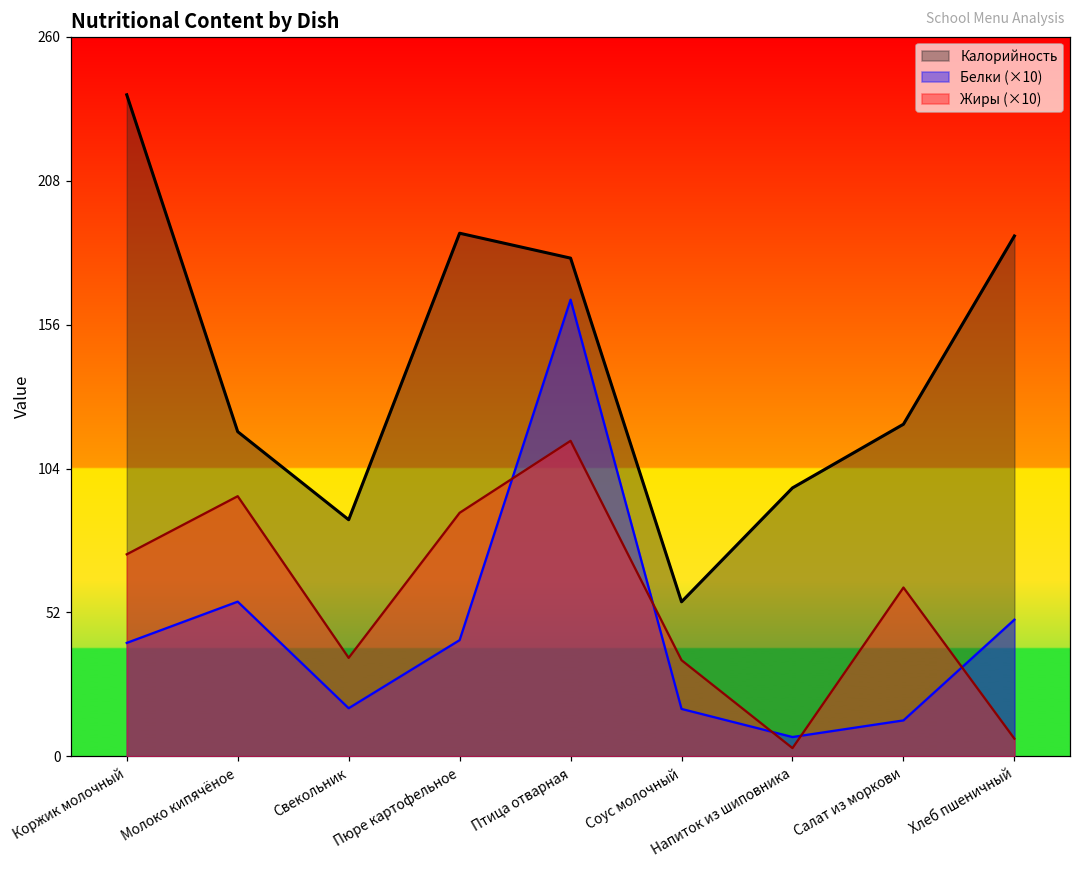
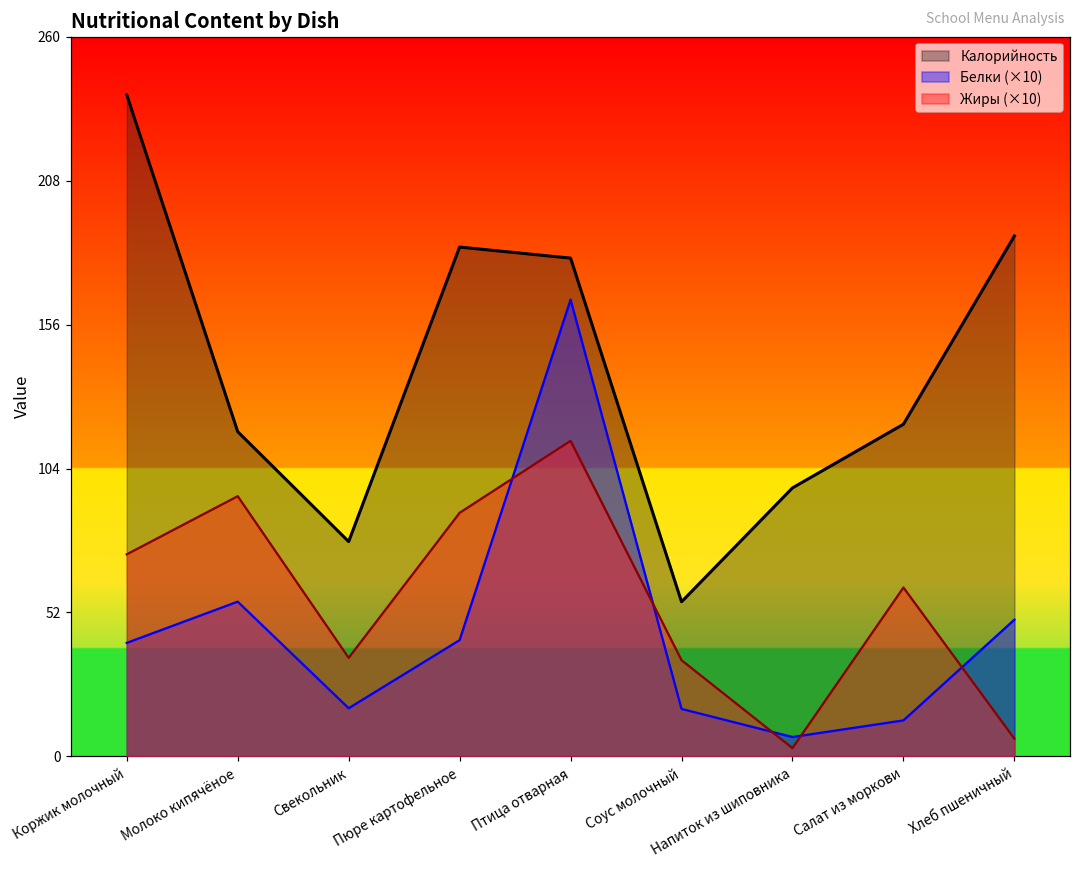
  {
    "Калорийность": {
      "Коржик молочный": 239,
      "Молоко кипячёное": 117,
-     "Свекольник": 86,
-     "Пюре картофельное": 189,
+     "Свекольник": 78,
+     "Пюре картофельное": 184,
      "Птица отварная": 180,
      "Соус молочный": 56,
      "Напиток из шиповника": 97,
      "Салат из моркови": 120,
      "Хлеб пшеничный": 188
    },
    "Белки (×10)": {
      "Коржик молочный": 41,
      "Молоко кипячёное": 56,
      "Свекольник": 17,
      "Пюре картофельное": 42,
      "Птица отварная": 165,
      "Соус молочный": 17,
      "Напиток из шиповника": 7,
      "Салат из моркови": 13,
      "Хлеб пшеничный": 49
    },
    "Жиры (×10)": {
      "Коржик молочный": 73,
      "Молоко кипячёное": 94,
      "Свекольник": 36,
      "Пюре картофельное": 88,
      "Птица отварная": 114,
      "Соус молочный": 35,
      "Напиток из шиповника": 3,
      "Салат из моркови": 61,
      "Хлеб пшеничный": 6
    }
  }
